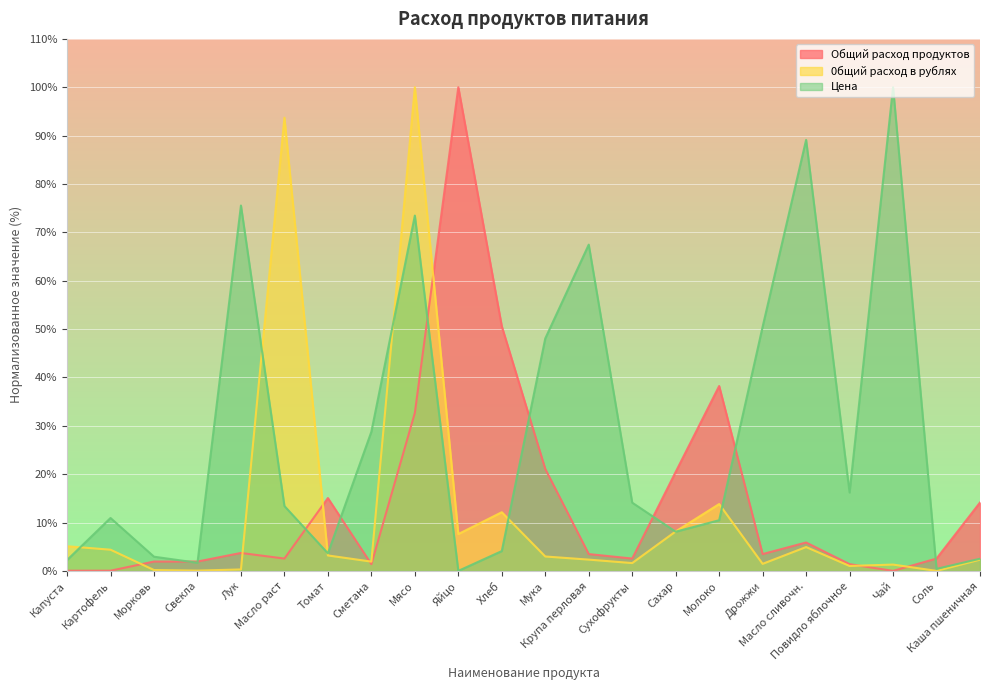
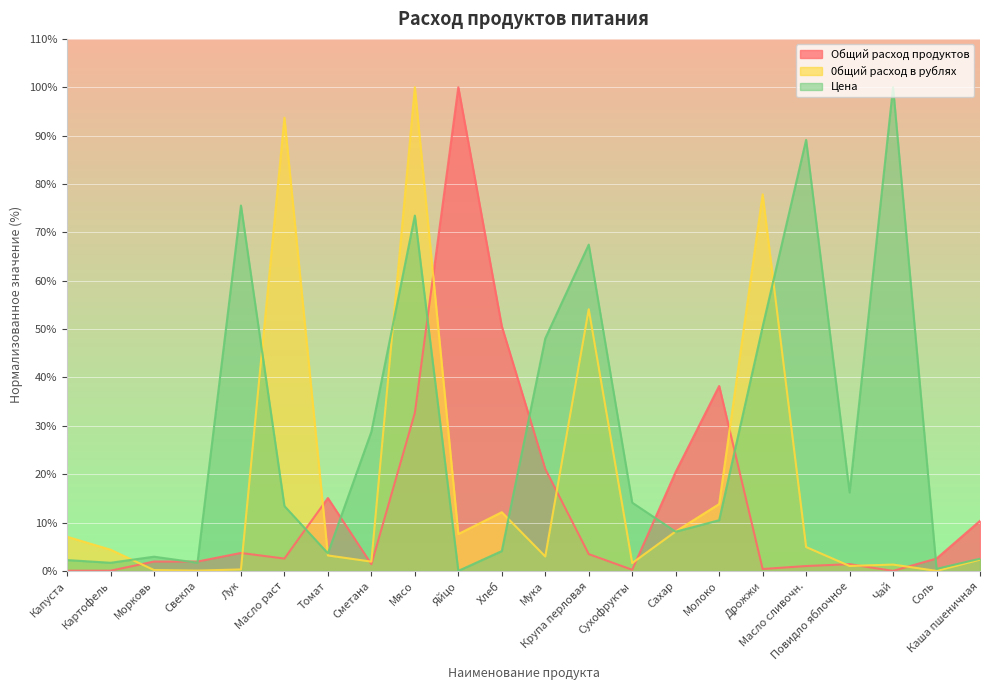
  {
    "Общий расход продуктов": {
      "Капуста": "0%",
      "Картофель": "0%",
      "Морковь": "2%",
      "Лук": "4%",
      "Масло раст": "3%",
      "Томат": "15%",
      "Сметана": "1%",
      "Мясо": "33%",
      "Яйцо": "100%",
      "Хлеб": "51%",
      "Мука": "21%",
      "Крупа перловая": "3%",
-     "Сухофрукты": "3%",
+     "Сухофрукты": "0%",
      "Сахар": "20%",
      "Молоко": "38%",
-     "Дрожжи": "3%",
-     "Масло сливочн.": "6%",
+     "Дрожжи": "0%",
+     "Масло сливочн.": "1%",
      "Чай": "0%",
      "Соль": "3%",
-     "Каша пшеничная": "14%"
+     "Каша пшеничная": "10%"
    },
    "0бщий расход в рублях": {
-     "Капуста": "5%",
+     "Капуста": "7%",
      "Картофель": "4%",
      "Морковь": "0%",
      "Свекла": "0%",
      "Лук": "0%",
      "Масло раст": "94%",
      "Сметана": "2%",
      "Мясо": "100%",
      "Яйцо": "8%",
      "Хлеб": "12%",
      "Мука": "3%",
-     "Крупа перловая": "2%",
+     "Крупа перловая": "54%",
      "Сухофрукты": "2%",
      "Молоко": "14%",
-     "Дрожжи": "1%",
+     "Дрожжи": "78%",
      "Масло сливочн.": "5%",
      "Чай": "1%"
    },
    "Цена": {
      "Капуста": "2%",
-     "Картофель": "11%",
+     "Картофель": "2%",
      "Морковь": "3%",
      "Лук": "76%",
      "Масло раст": "13%",
      "Сметана": "29%",
      "Мясо": "73%",
      "Яйцо": "0%",
      "Хлеб": "4%",
      "Мука": "48%",
      "Крупа перловая": "67%",
      "Сухофрукты": "14%",
      "Молоко": "10%",
      "Дрожжи": "50%",
      "Масло сливочн.": "89%",
      "Повидло яблочное": "16%"
    }
  }
